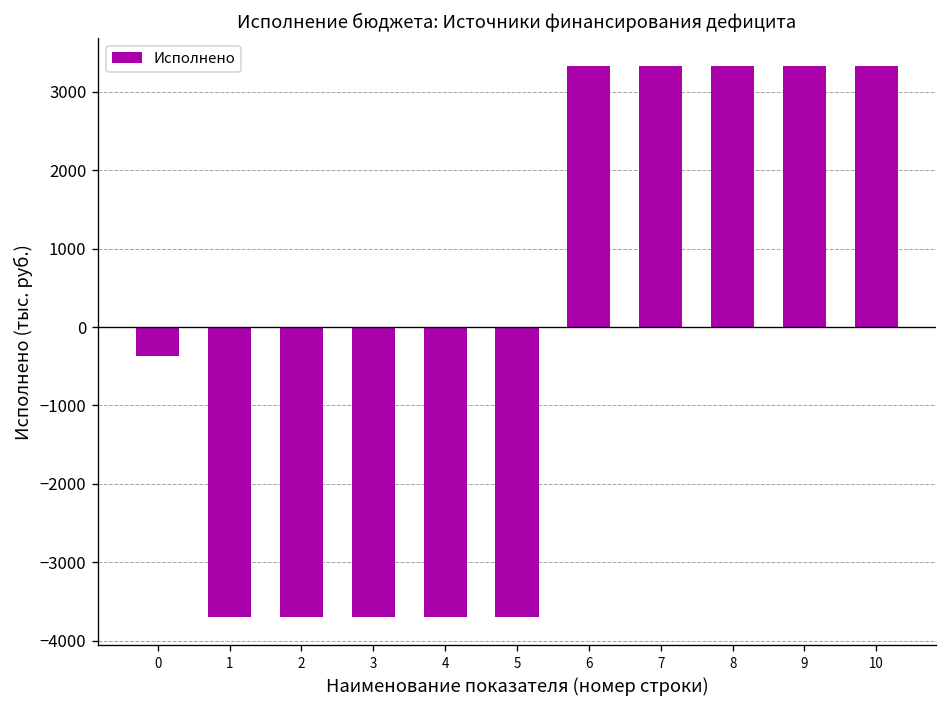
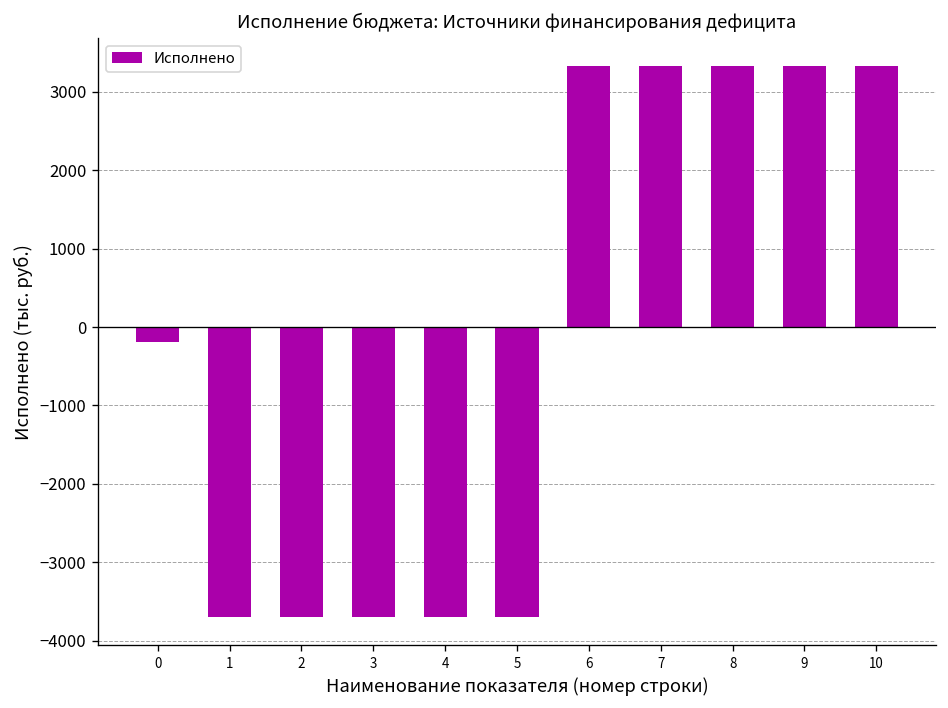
  {
-   "0": -400,
+   "0": -200,
    "1": -3700,
    "2": -3700,
    "3": -3700,
    "4": -3700,
    "5": -3700,
    "6": 3300,
    "7": 3300,
    "8": 3300,
    "9": 3300,
    "10": 3300
  }
